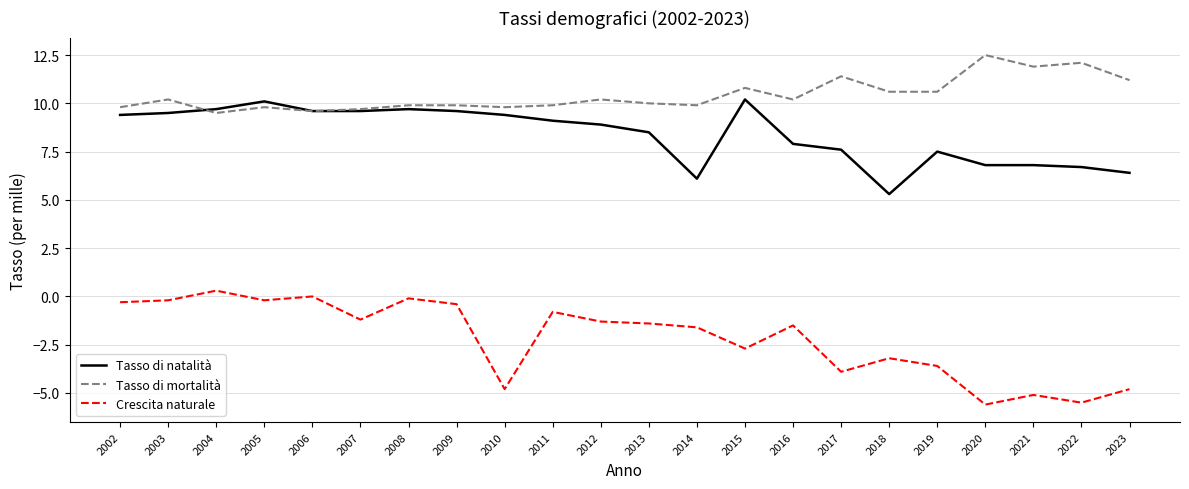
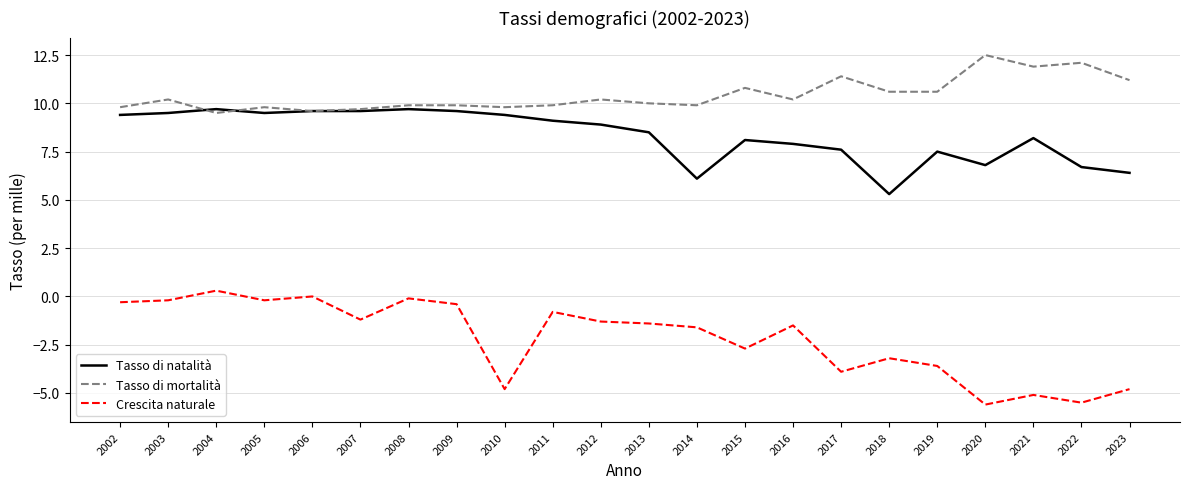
  {
    "Tasso di natalità": {
      "2002": 9.4,
      "2003": 9.5,
      "2004": 9.7,
-     "2005": 10.1,
+     "2005": 9.5,
      "2008": 9.7,
      "2009": 9.6,
      "2010": 9.4,
      "2011": 9.1,
      "2012": 8.9,
      "2013": 8.5,
      "2014": 6.1,
-     "2015": 10.2,
+     "2015": 8.1,
      "2016": 7.9,
      "2017": 7.6,
      "2018": 5.3,
      "2019": 7.5,
      "2020": 6.8,
-     "2021": 6.8,
+     "2021": 8.2,
      "2022": 6.7,
      "2023": 6.4
    },
    "Tasso di mortalità": {
      "2002": 9.8,
      "2003": 10.2,
      "2004": 9.5,
      "2005": 9.8,
      "2008": 9.9,
      "2009": 9.9,
      "2010": 9.8,
      "2011": 9.9,
      "2012": 10.2,
      "2013": 10.0,
      "2014": 9.9,
      "2015": 10.8,
      "2016": 10.2,
      "2017": 11.4,
      "2018": 10.6,
      "2019": 10.6,
      "2020": 12.5,
      "2021": 11.9,
      "2022": 12.1,
      "2023": 11.2
    },
    "Crescita naturale": {
      "2002": -0.3,
      "2003": -0.2,
      "2004": 0.3,
      "2005": -0.2,
      "2006": 0.0,
      "2007": -1.2,
      "2008": -0.1,
      "2009": -0.4,
      "2010": -4.8,
      "2011": -0.8,
      "2012": -1.3,
      "2013": -1.4,
      "2014": -1.6,
      "2015": -2.7,
      "2016": -1.5,
      "2017": -3.9,
      "2018": -3.2,
      "2019": -3.6,
      "2020": -5.6,
      "2021": -5.1,
      "2022": -5.5,
      "2023": -4.8
    }
  }
